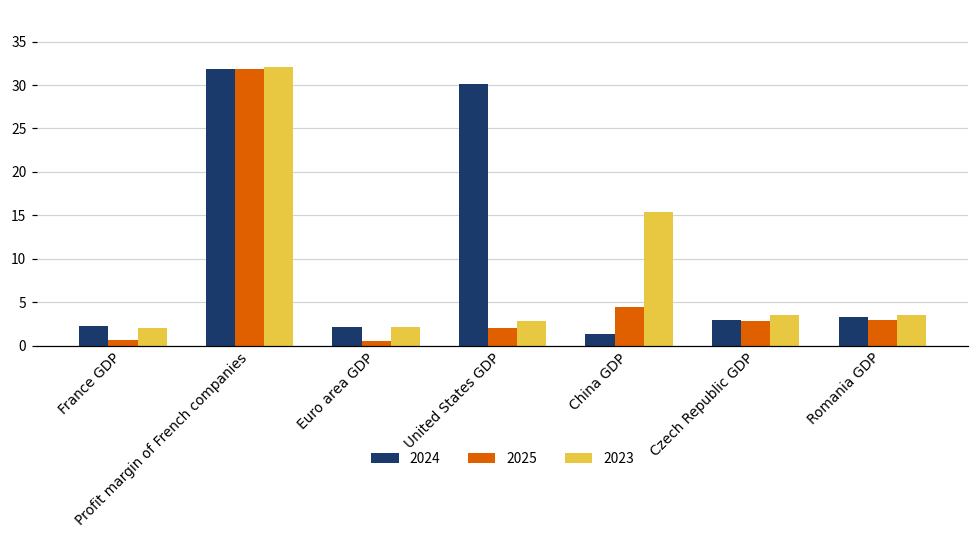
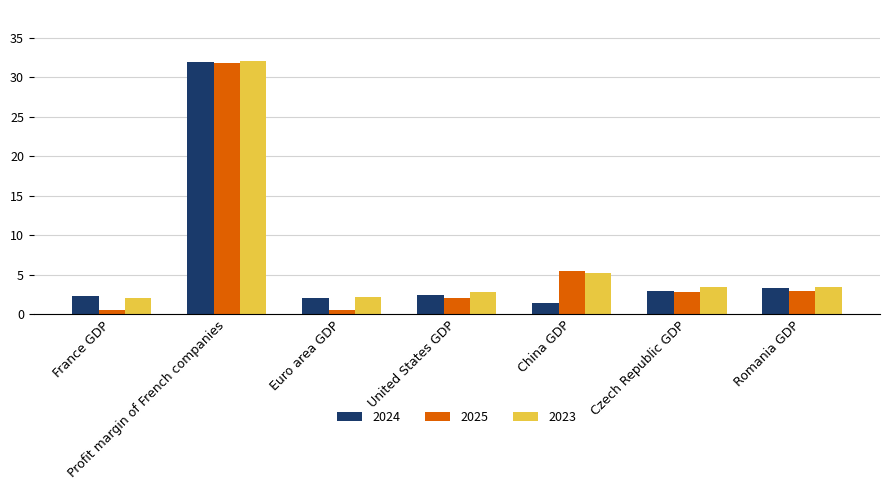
  {
    "2024": {
      "France GDP": 2,
      "Profit margin of French companies": 32,
      "Euro area GDP": 2,
-     "United States GDP": 30,
+     "United States GDP": 3,
      "China GDP": 1,
      "Czech Republic GDP": 3,
      "Romania GDP": 3
    },
    "2025": {
      "France GDP": 1,
      "Profit margin of French companies": 32,
      "Euro area GDP": 1,
      "United States GDP": 2,
-     "China GDP": 4,
+     "China GDP": 6,
      "Czech Republic GDP": 3,
      "Romania GDP": 3
    },
    "2023": {
      "France GDP": 2,
      "Profit margin of French companies": 32,
      "Euro area GDP": 2,
      "United States GDP": 3,
-     "China GDP": 15,
+     "China GDP": 5,
      "Czech Republic GDP": 4,
      "Romania GDP": 4
    }
  }
